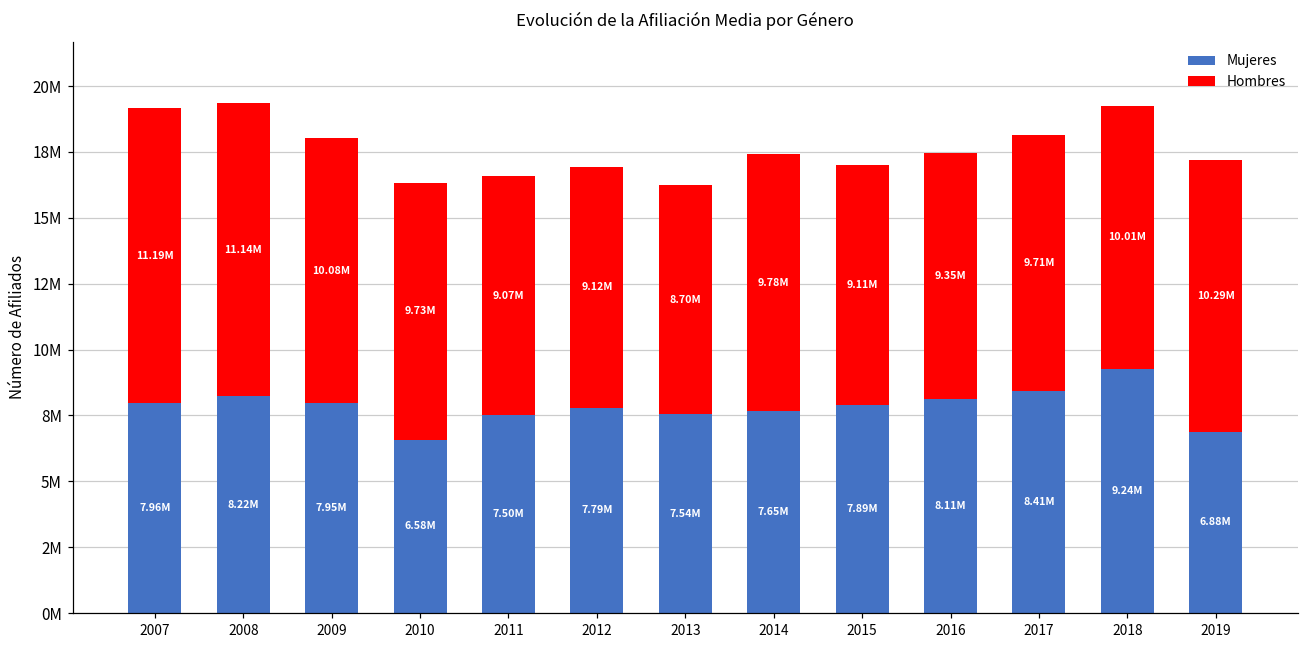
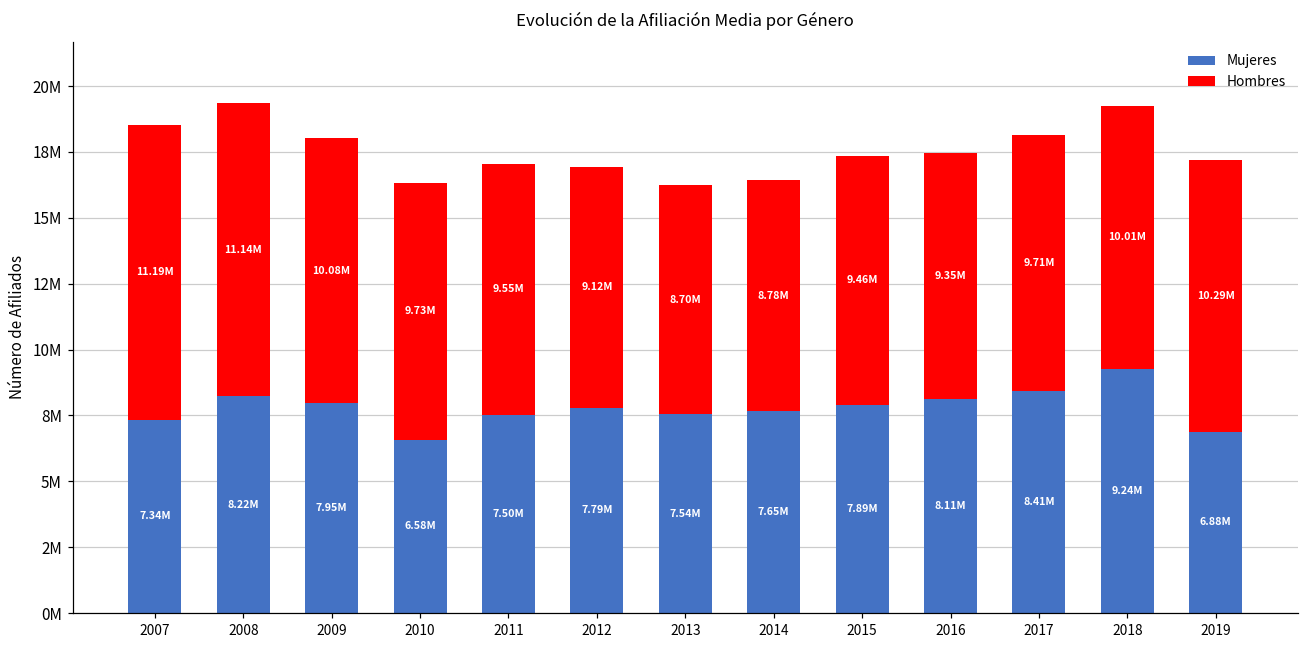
  {
    "Mujeres": {
-     "2007": "7.96M",
+     "2007": "7.34M",
      "2008": "8.22M",
      "2009": "7.95M",
      "2010": "6.58M",
      "2011": "7.50M",
      "2012": "7.79M",
      "2013": "7.54M",
      "2014": "7.65M",
      "2015": "7.89M",
      "2016": "8.11M",
      "2017": "8.41M",
      "2018": "9.24M",
      "2019": "6.88M"
    },
    "Hombres": {
      "2007": "11.19M",
      "2008": "11.14M",
      "2009": "10.08M",
      "2010": "9.73M",
-     "2011": "9.07M",
+     "2011": "9.55M",
      "2012": "9.12M",
      "2013": "8.70M",
-     "2014": "9.78M",
-     "2015": "9.11M",
+     "2014": "8.78M",
+     "2015": "9.46M",
      "2016": "9.35M",
      "2017": "9.71M",
      "2018": "10.01M",
      "2019": "10.29M"
    }
  }
